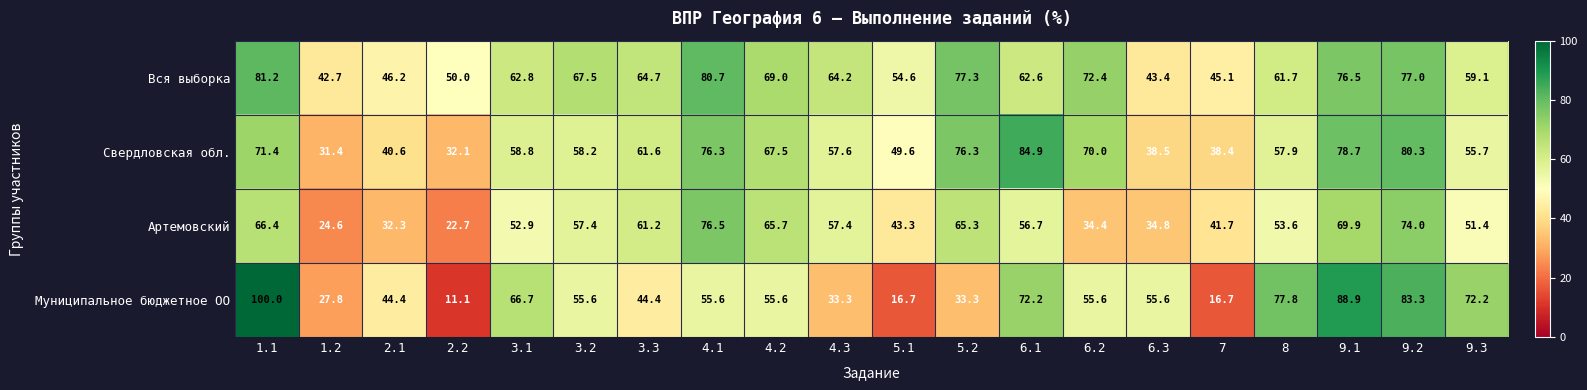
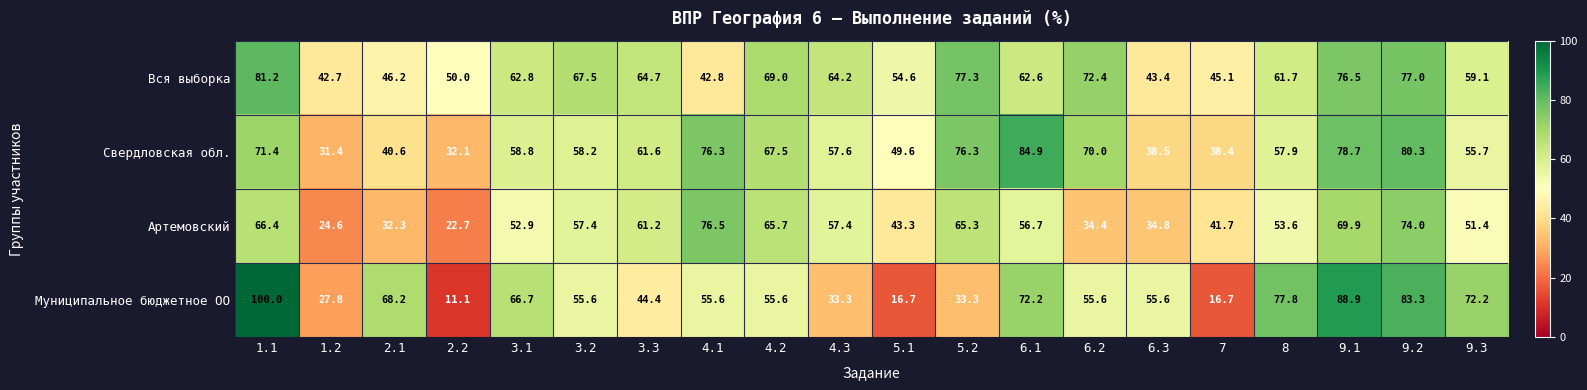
  {
    "Вся выборка": {
      "1.1": 81.2,
      "1.2": 42.7,
      "2.1": 46.2,
      "2.2": 50.0,
      "3.1": 62.8,
      "3.2": 67.5,
      "3.3": 64.7,
-     "4.1": 80.7,
+     "4.1": 42.8,
      "4.2": 69.0,
      "4.3": 64.2,
      "5.1": 54.6,
      "5.2": 77.3,
      "6.1": 62.6,
      "6.2": 72.4,
      "6.3": 43.4,
      "7": 45.1,
      "8": 61.7,
      "9.1": 76.5,
      "9.2": 77.0,
      "9.3": 59.1
    },
    "Свердловская обл.": {
      "1.1": 71.4,
      "1.2": 31.4,
      "2.1": 40.6,
      "2.2": 32.1,
      "3.1": 58.8,
      "3.2": 58.2,
      "3.3": 61.6,
      "4.1": 76.3,
      "4.2": 67.5,
      "4.3": 57.6,
      "5.1": 49.6,
      "5.2": 76.3,
      "6.1": 84.9,
      "6.2": 70.0,
      "6.3": 38.5,
      "7": 38.4,
      "8": 57.9,
      "9.1": 78.7,
      "9.2": 80.3,
      "9.3": 55.7
    },
    "Артемовский": {
      "1.1": 66.4,
      "1.2": 24.6,
      "2.1": 32.3,
      "2.2": 22.7,
      "3.1": 52.9,
      "3.2": 57.4,
      "3.3": 61.2,
      "4.1": 76.5,
      "4.2": 65.7,
      "4.3": 57.4,
      "5.1": 43.3,
      "5.2": 65.3,
      "6.1": 56.7,
      "6.2": 34.4,
      "6.3": 34.8,
      "7": 41.7,
      "8": 53.6,
      "9.1": 69.9,
      "9.2": 74.0,
      "9.3": 51.4
    },
    "Муниципальное бюджетное ОО": {
      "1.1": 100.0,
      "1.2": 27.8,
-     "2.1": 44.4,
+     "2.1": 68.2,
      "2.2": 11.1,
      "3.1": 66.7,
      "3.2": 55.6,
      "3.3": 44.4,
      "4.1": 55.6,
      "4.2": 55.6,
      "4.3": 33.3,
      "5.1": 16.7,
      "5.2": 33.3,
      "6.1": 72.2,
      "6.2": 55.6,
      "6.3": 55.6,
      "7": 16.7,
      "8": 77.8,
      "9.1": 88.9,
      "9.2": 83.3,
      "9.3": 72.2
    }
  }
